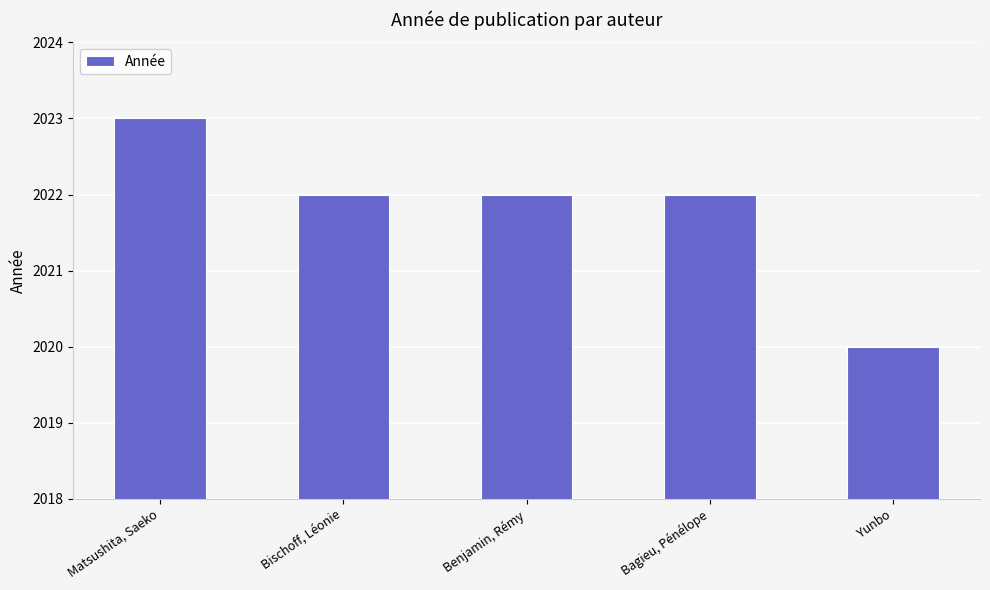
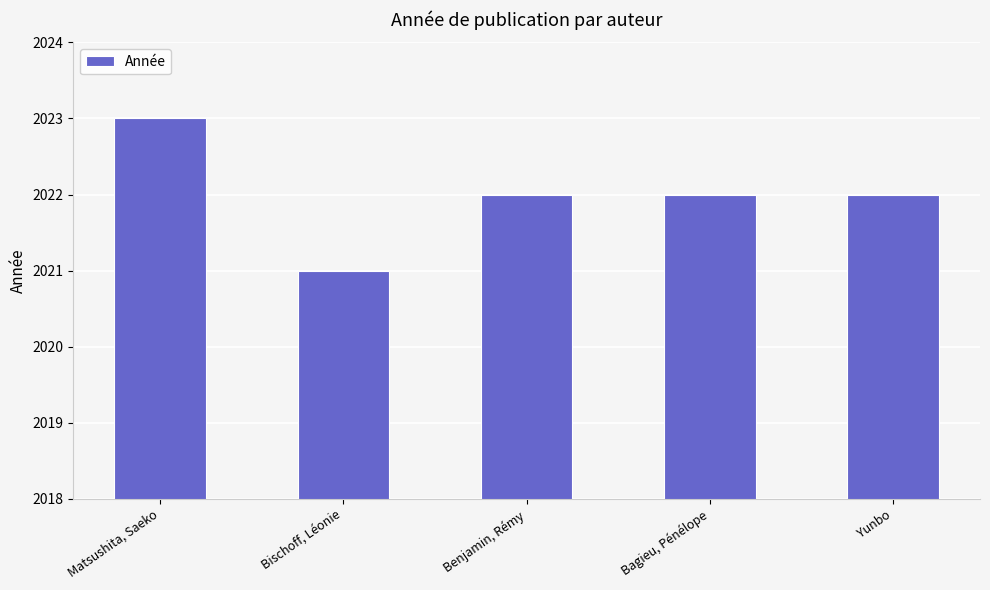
  {
    "Matsushita, Saeko": 2023,
-   "Bischoff, Léonie": 2022,
+   "Bischoff, Léonie": 2021,
    "Benjamin, Rémy": 2022,
    "Bagieu, Pénélope": 2022,
-   "Yunbo": 2020
+   "Yunbo": 2022
  }
